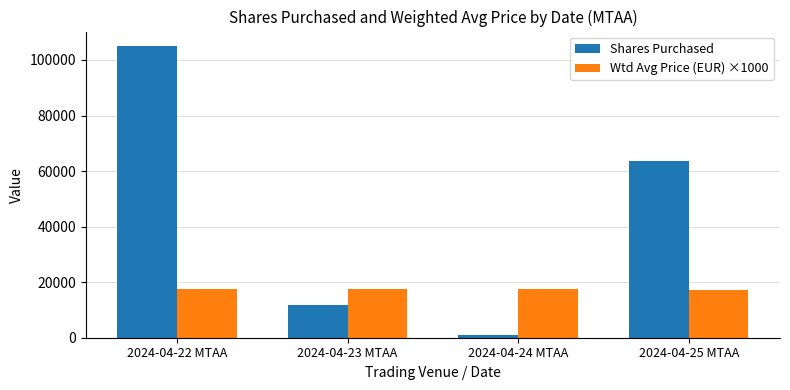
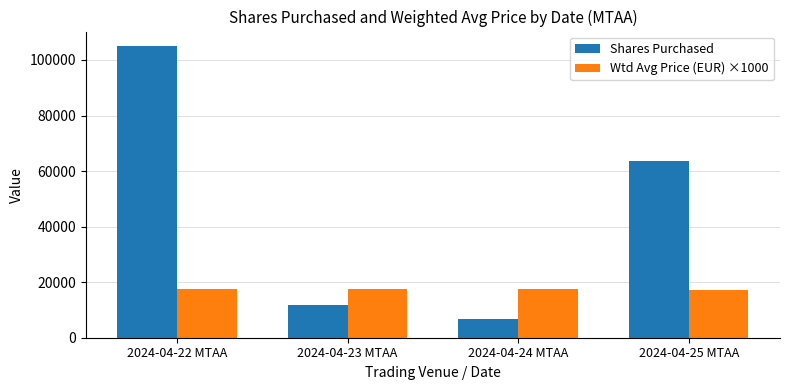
  {
    "Shares Purchased": {
      "2024-04-22 MTAA": 105000,
      "2024-04-23 MTAA": 12000,
-     "2024-04-24 MTAA": 1000,
+     "2024-04-24 MTAA": 7000,
      "2024-04-25 MTAA": 63000
    },
    "Wtd Avg Price (EUR) ×1000": {
      "2024-04-22 MTAA": 18000,
      "2024-04-23 MTAA": 18000,
      "2024-04-24 MTAA": 17000,
      "2024-04-25 MTAA": 17000
    }
  }
